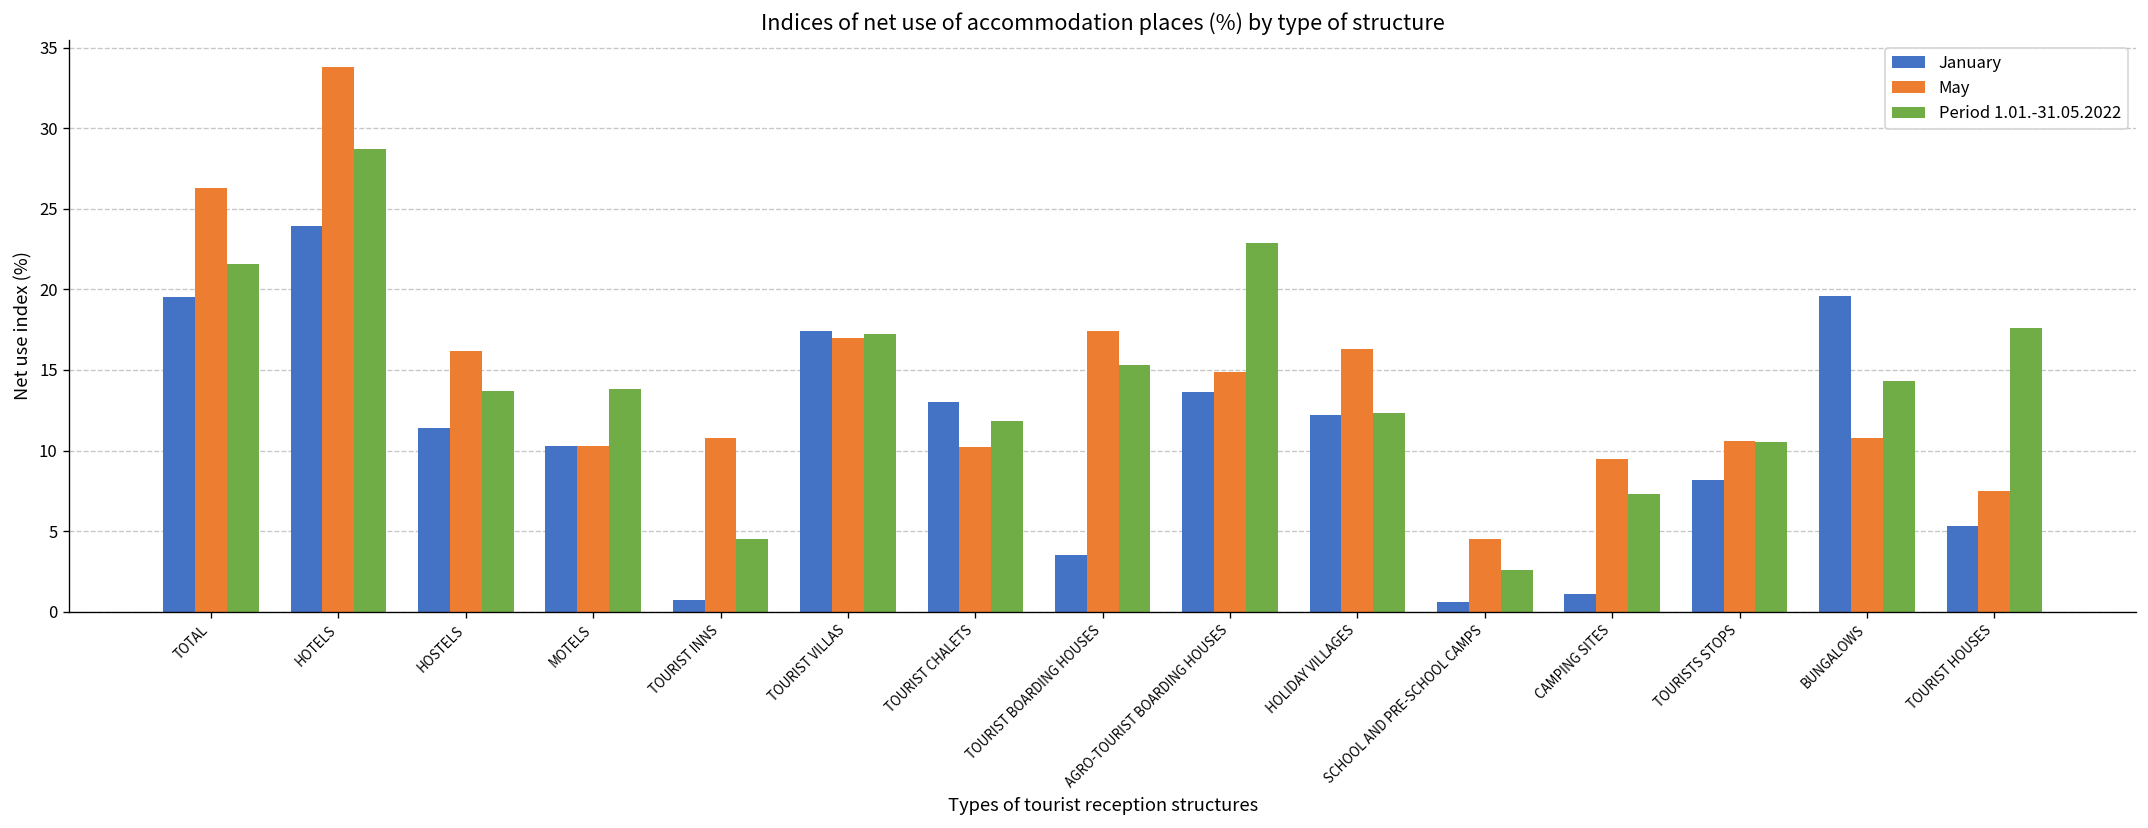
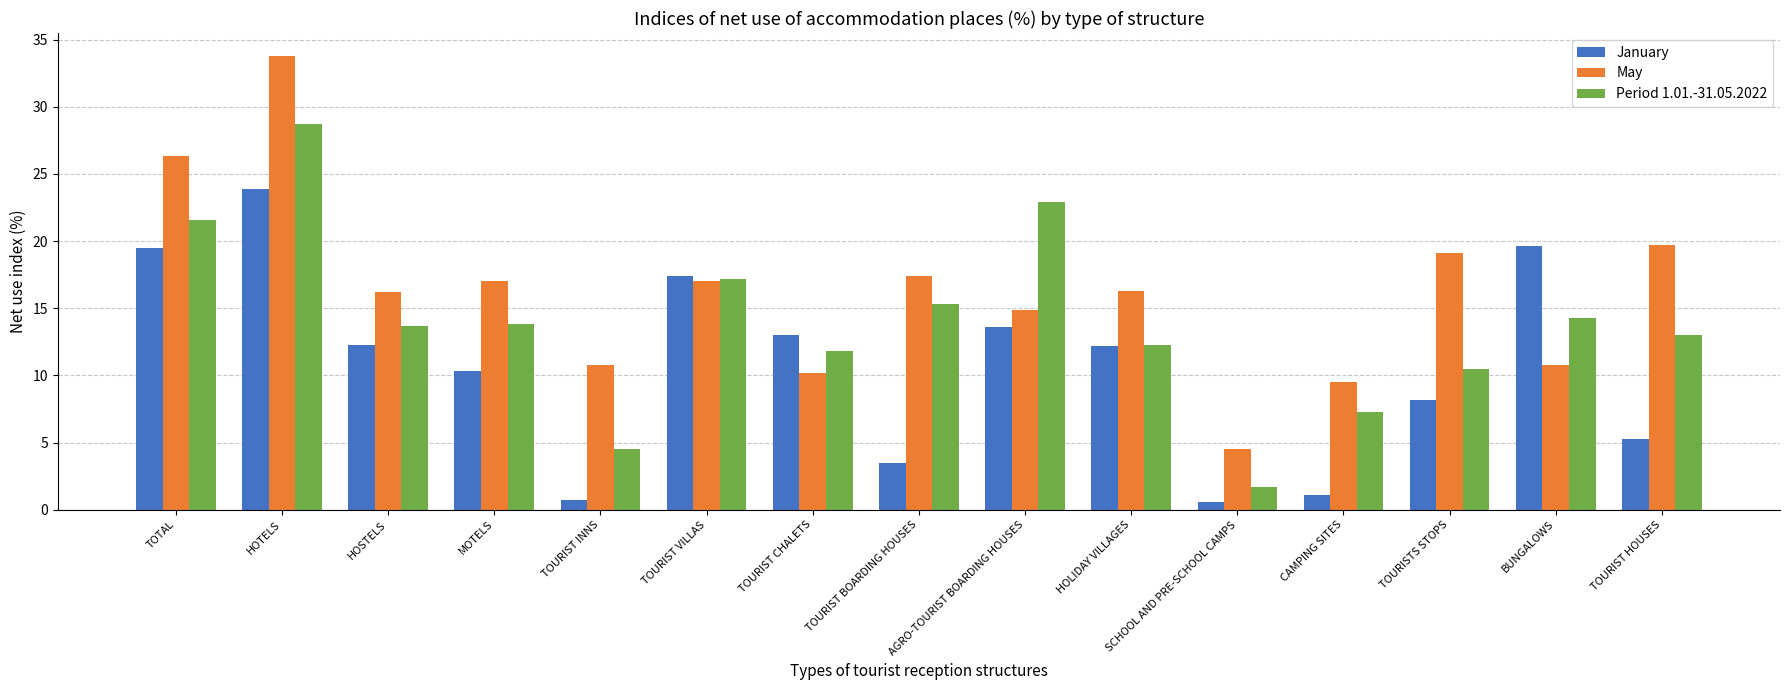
  {
    "January": {
      "TOTAL": 19.5,
      "HOTELS": 23.9,
-     "HOSTELS": 11.4,
+     "HOSTELS": 12.3,
      "MOTELS": 10.3,
      "TOURIST INNS": 0.7,
      "TOURIST VILLAS": 17.4,
      "TOURIST CHALETS": 13.0,
      "TOURIST BOARDING HOUSES": 3.5,
      "AGRO-TOURIST BOARDING HOUSES": 13.6,
      "HOLIDAY VILLAGES": 12.2,
      "SCHOOL AND PRE-SCHOOL CAMPS": 0.6,
      "CAMPING SITES": 1.1,
      "TOURISTS STOPS": 8.2,
      "BUNGALOWS": 19.6,
      "TOURIST HOUSES": 5.3
    },
    "May": {
      "TOTAL": 26.3,
      "HOTELS": 33.8,
      "HOSTELS": 16.2,
-     "MOTELS": 10.3,
+     "MOTELS": 17.0,
      "TOURIST INNS": 10.8,
      "TOURIST VILLAS": 17.0,
      "TOURIST CHALETS": 10.2,
      "TOURIST BOARDING HOUSES": 17.4,
      "AGRO-TOURIST BOARDING HOUSES": 14.9,
      "HOLIDAY VILLAGES": 16.3,
      "SCHOOL AND PRE-SCHOOL CAMPS": 4.5,
      "CAMPING SITES": 9.5,
-     "TOURISTS STOPS": 10.6,
+     "TOURISTS STOPS": 19.1,
      "BUNGALOWS": 10.8,
-     "TOURIST HOUSES": 7.5
+     "TOURIST HOUSES": 19.7
    },
    "Period 1.01.-31.05.2022": {
      "TOTAL": 21.6,
      "HOTELS": 28.7,
      "HOSTELS": 13.7,
      "MOTELS": 13.8,
      "TOURIST INNS": 4.5,
      "TOURIST VILLAS": 17.2,
      "TOURIST CHALETS": 11.8,
      "TOURIST BOARDING HOUSES": 15.3,
      "AGRO-TOURIST BOARDING HOUSES": 22.9,
      "HOLIDAY VILLAGES": 12.3,
-     "SCHOOL AND PRE-SCHOOL CAMPS": 2.6,
+     "SCHOOL AND PRE-SCHOOL CAMPS": 1.7,
      "CAMPING SITES": 7.3,
      "TOURISTS STOPS": 10.5,
      "BUNGALOWS": 14.3,
-     "TOURIST HOUSES": 17.6
+     "TOURIST HOUSES": 13.0
    }
  }
